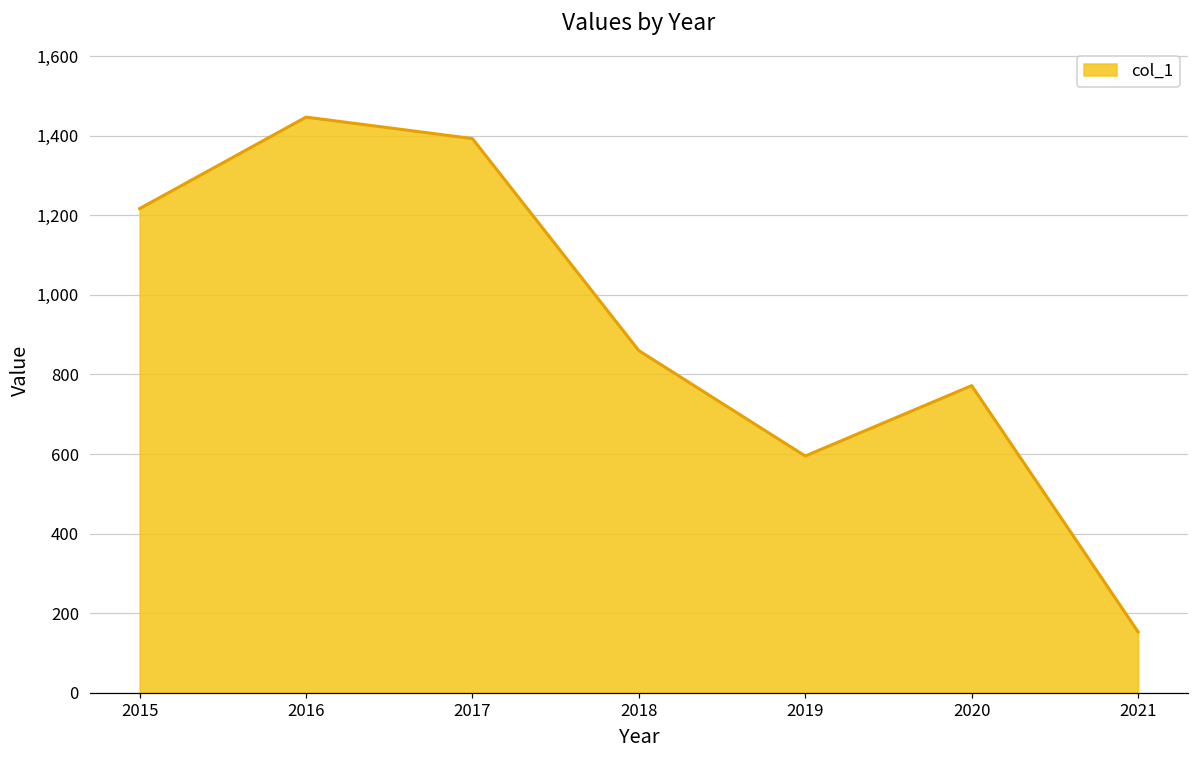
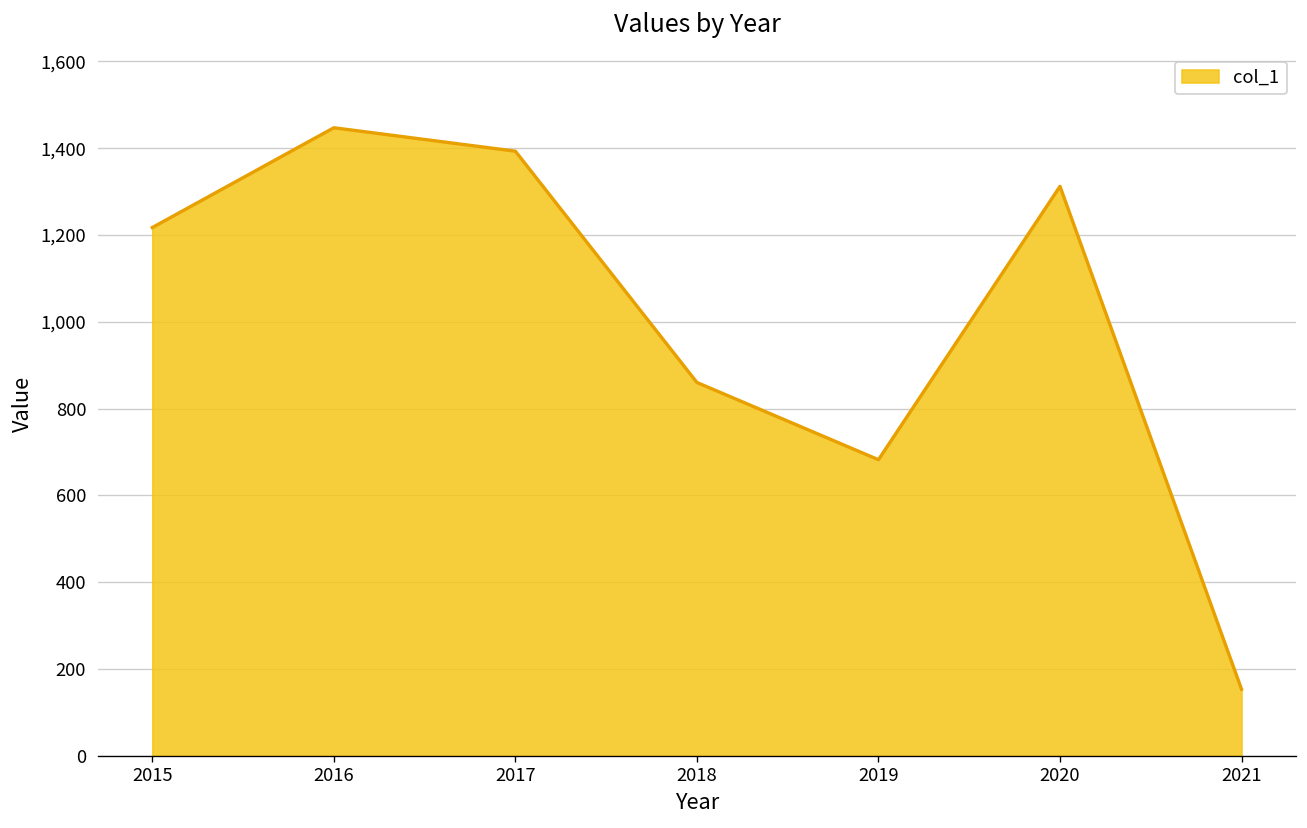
  {
    "2015": "1,220",
    "2016": "1,450",
    "2017": "1,390",
    "2018": "860",
-   "2019": "600",
-   "2020": "770",
+   "2019": "680",
+   "2020": "1,310",
    "2021": "150"
  }
